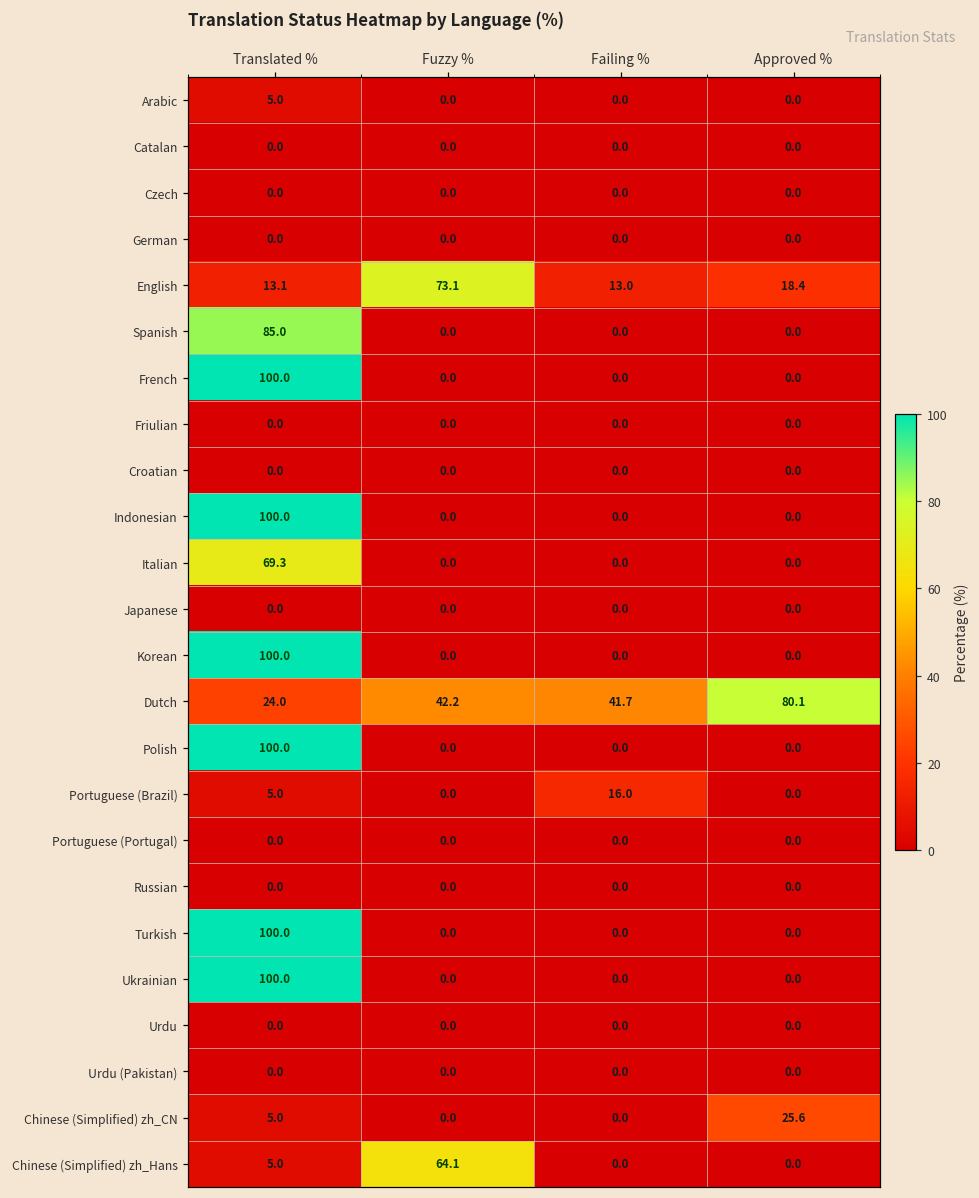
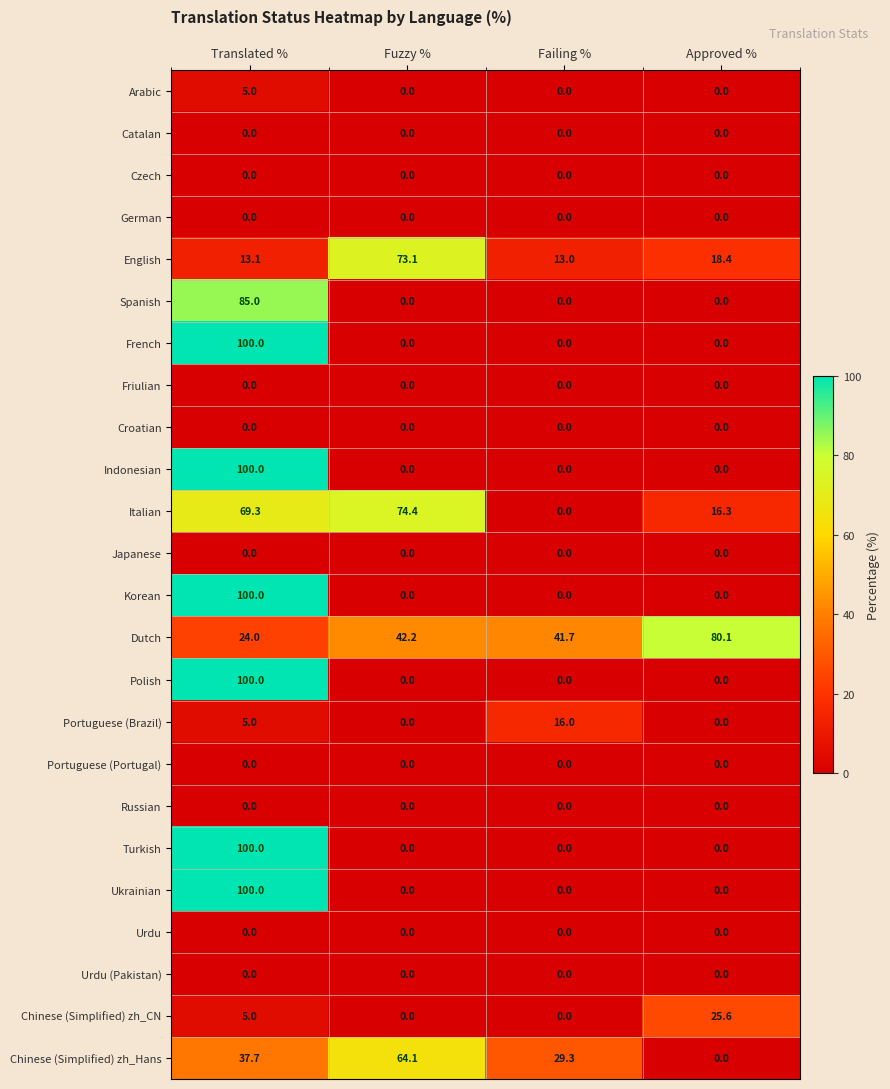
  {
    "Arabic": {
      "Translated %": 5.0,
      "Fuzzy %": 0.0,
      "Failing %": 0.0,
      "Approved %": 0.0
    },
    "Catalan": {
      "Translated %": 0.0,
      "Fuzzy %": 0.0,
      "Failing %": 0.0,
      "Approved %": 0.0
    },
    "Czech": {
      "Translated %": 0.0,
      "Fuzzy %": 0.0,
      "Failing %": 0.0,
      "Approved %": 0.0
    },
    "German": {
      "Translated %": 0.0,
      "Fuzzy %": 0.0,
      "Failing %": 0.0,
      "Approved %": 0.0
    },
    "English": {
      "Translated %": 13.1,
      "Fuzzy %": 73.1,
      "Failing %": 13.0,
      "Approved %": 18.4
    },
    "Spanish": {
      "Translated %": 85.0,
      "Fuzzy %": 0.0,
      "Failing %": 0.0,
      "Approved %": 0.0
    },
    "French": {
      "Translated %": 100.0,
      "Fuzzy %": 0.0,
      "Failing %": 0.0,
      "Approved %": 0.0
    },
    "Friulian": {
      "Translated %": 0.0,
      "Fuzzy %": 0.0,
      "Failing %": 0.0,
      "Approved %": 0.0
    },
    "Croatian": {
      "Translated %": 0.0,
      "Fuzzy %": 0.0,
      "Failing %": 0.0,
      "Approved %": 0.0
    },
    "Indonesian": {
      "Translated %": 100.0,
      "Fuzzy %": 0.0,
      "Failing %": 0.0,
      "Approved %": 0.0
    },
    "Italian": {
      "Translated %": 69.3,
-     "Fuzzy %": 0.0,
+     "Fuzzy %": 74.4,
      "Failing %": 0.0,
-     "Approved %": 0.0
+     "Approved %": 16.3
    },
    "Japanese": {
      "Translated %": 0.0,
      "Fuzzy %": 0.0,
      "Failing %": 0.0,
      "Approved %": 0.0
    },
    "Korean": {
      "Translated %": 100.0,
      "Fuzzy %": 0.0,
      "Failing %": 0.0,
      "Approved %": 0.0
    },
    "Dutch": {
      "Translated %": 24.0,
      "Fuzzy %": 42.2,
      "Failing %": 41.7,
      "Approved %": 80.1
    },
    "Polish": {
      "Translated %": 100.0,
      "Fuzzy %": 0.0,
      "Failing %": 0.0,
      "Approved %": 0.0
    },
    "Portuguese (Brazil)": {
      "Translated %": 5.0,
      "Fuzzy %": 0.0,
      "Failing %": 16.0,
      "Approved %": 0.0
    },
    "Portuguese (Portugal)": {
      "Translated %": 0.0,
      "Fuzzy %": 0.0,
      "Failing %": 0.0,
      "Approved %": 0.0
    },
    "Russian": {
      "Translated %": 0.0,
      "Fuzzy %": 0.0,
      "Failing %": 0.0,
      "Approved %": 0.0
    },
    "Turkish": {
      "Translated %": 100.0,
      "Fuzzy %": 0.0,
      "Failing %": 0.0,
      "Approved %": 0.0
    },
    "Ukrainian": {
      "Translated %": 100.0,
      "Fuzzy %": 0.0,
      "Failing %": 0.0,
      "Approved %": 0.0
    },
    "Urdu": {
      "Translated %": 0.0,
      "Fuzzy %": 0.0,
      "Failing %": 0.0,
      "Approved %": 0.0
    },
    "Urdu (Pakistan)": {
      "Translated %": 0.0,
      "Fuzzy %": 0.0,
      "Failing %": 0.0,
      "Approved %": 0.0
    },
    "Chinese (Simplified) zh_CN": {
      "Translated %": 5.0,
      "Fuzzy %": 0.0,
      "Failing %": 0.0,
      "Approved %": 25.6
    },
    "Chinese (Simplified) zh_Hans": {
-     "Translated %": 5.0,
+     "Translated %": 37.7,
      "Fuzzy %": 64.1,
-     "Failing %": 0.0,
+     "Failing %": 29.3,
      "Approved %": 0.0
    }
  }
